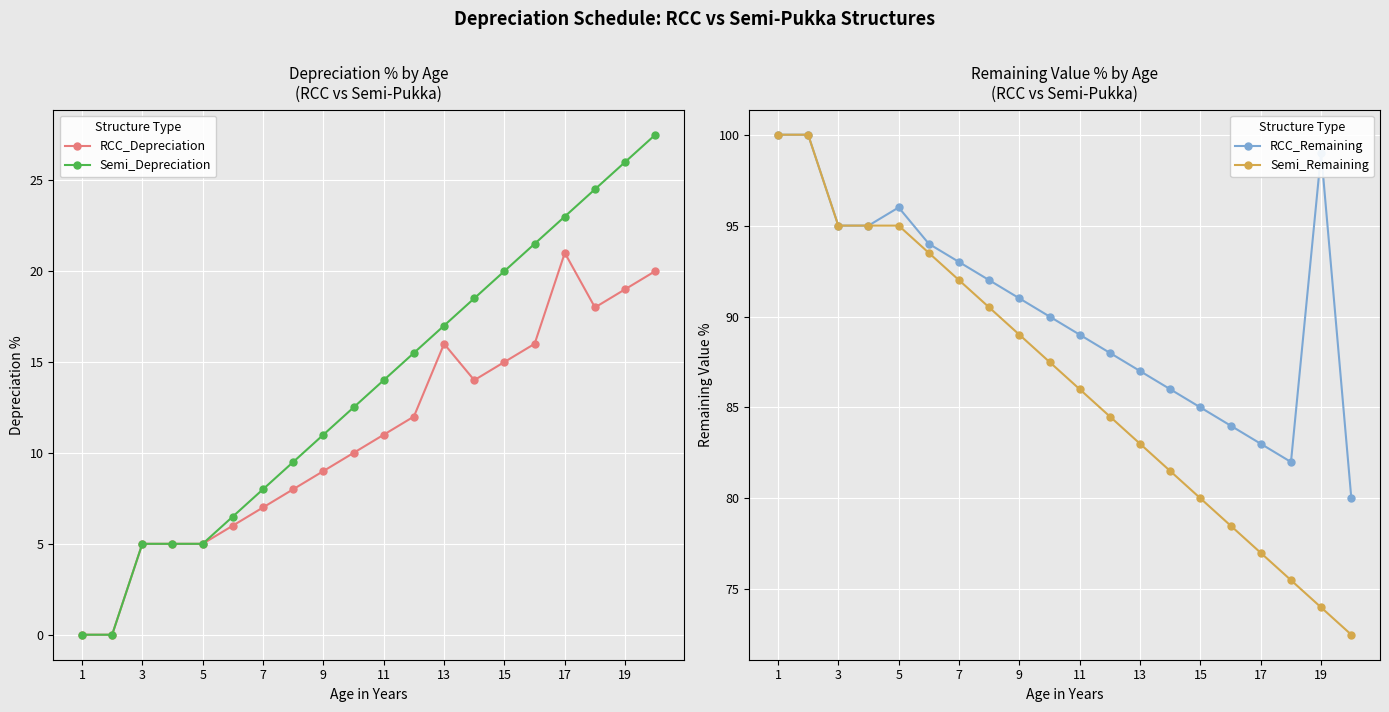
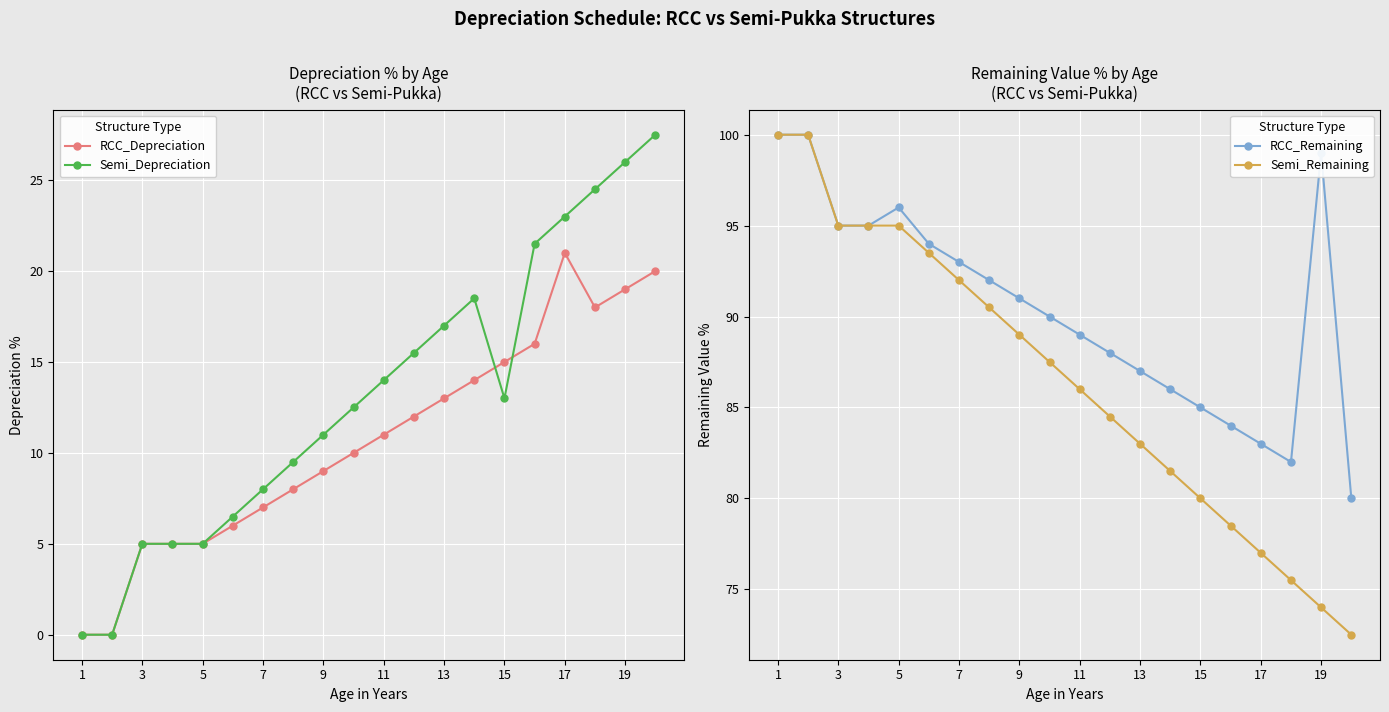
  {
    "Depreciation % by Age (RCC vs Semi-Pukka)": {
      "RCC_Depreciation": {
        "7": 7,
        "9": 9,
        "11": 11,
-       "13": 16,
+       "13": 13,
        "15": 15,
        "17": 21,
        "19": 19
      },
      "Semi_Depreciation": {
        "7": 8,
        "9": 11,
        "11": 14,
        "13": 17,
-       "15": 20,
+       "15": 13,
        "17": 23,
        "19": 26
      }
    },
    "Remaining Value % by Age (RCC vs Semi-Pukka)": {
      "RCC_Remaining": {
        "5": 96.0,
        "7": 93.0,
        "9": 91.0,
        "11": 89.0,
        "13": 87.0,
        "15": 85.0,
        "17": 83.0
      },
      "Semi_Remaining": {
        "5": 95.0,
        "7": 92.0,
        "9": 89.0,
        "11": 86.0,
        "13": 83.0,
        "15": 80.0,
        "17": 77.0,
        "19": 74.0
      }
    }
  }
